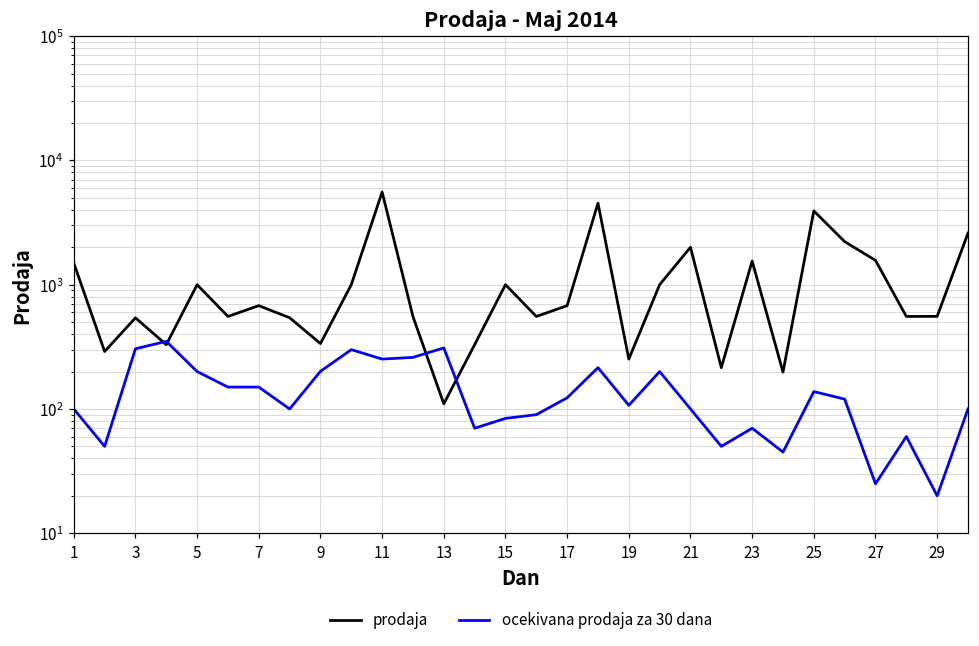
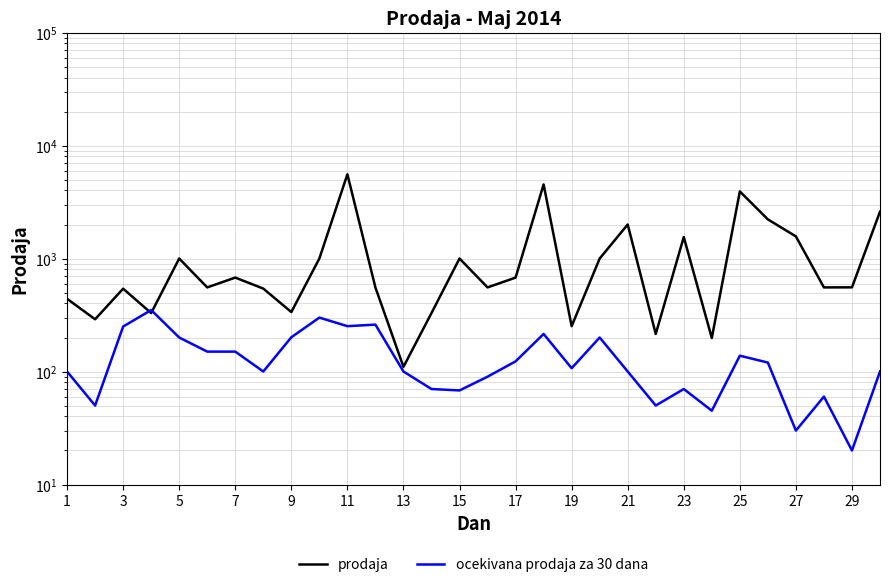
  {
    "prodaja": {
-     "1": 1500,
+     "1": 440,
      "3": 500,
      "5": 1000,
      "7": 700,
      "9": 340,
      "11": 6000,
      "13": 110,
      "15": 1000,
      "17": 700,
      "19": 250,
      "21": 2000,
      "23": 1500,
      "25": 3900,
      "27": 1600,
      "29": 600
    },
    "ocekivana prodaja za 30 dana": {
      "1": 100,
-     "3": 310,
+     "3": 250,
      "5": 200,
      "7": 150,
      "9": 200,
      "11": 250,
-     "13": 310,
-     "15": 80,
+     "13": 100,
+     "15": 70,
      "17": 120,
      "19": 110,
      "21": 100,
      "23": 70,
      "25": 140,
-     "27": 25,
+     "27": 30,
      "29": 20
    }
  }
